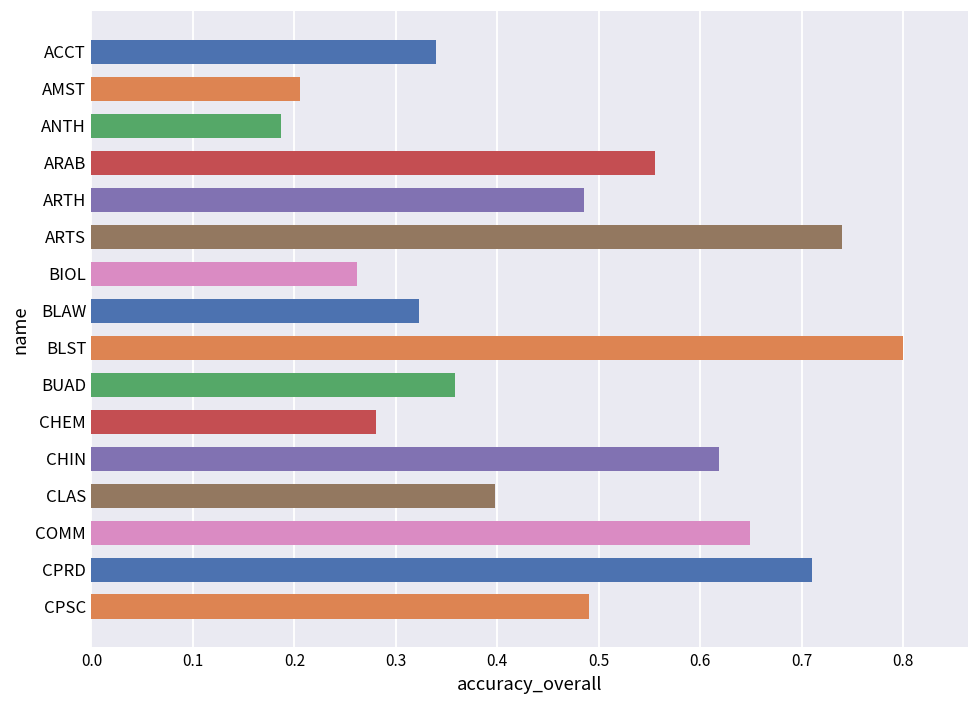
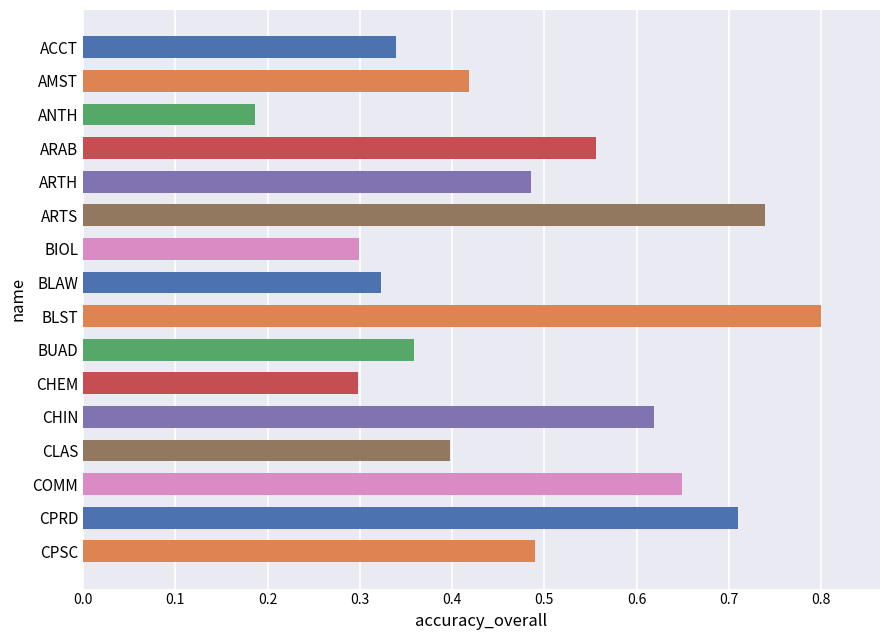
  {
    "ACCT": 0.34,
-   "AMST": 0.21,
+   "AMST": 0.42,
    "ANTH": 0.19,
    "ARAB": 0.56,
    "ARTH": 0.49,
    "ARTS": 0.74,
-   "BIOL": 0.26,
+   "BIOL": 0.30,
    "BLAW": 0.32,
    "BLST": 0.80,
    "BUAD": 0.36,
-   "CHEM": 0.28,
+   "CHEM": 0.30,
    "CHIN": 0.62,
    "CLAS": 0.40,
    "COMM": 0.65,
    "CPRD": 0.71,
    "CPSC": 0.49
  }
